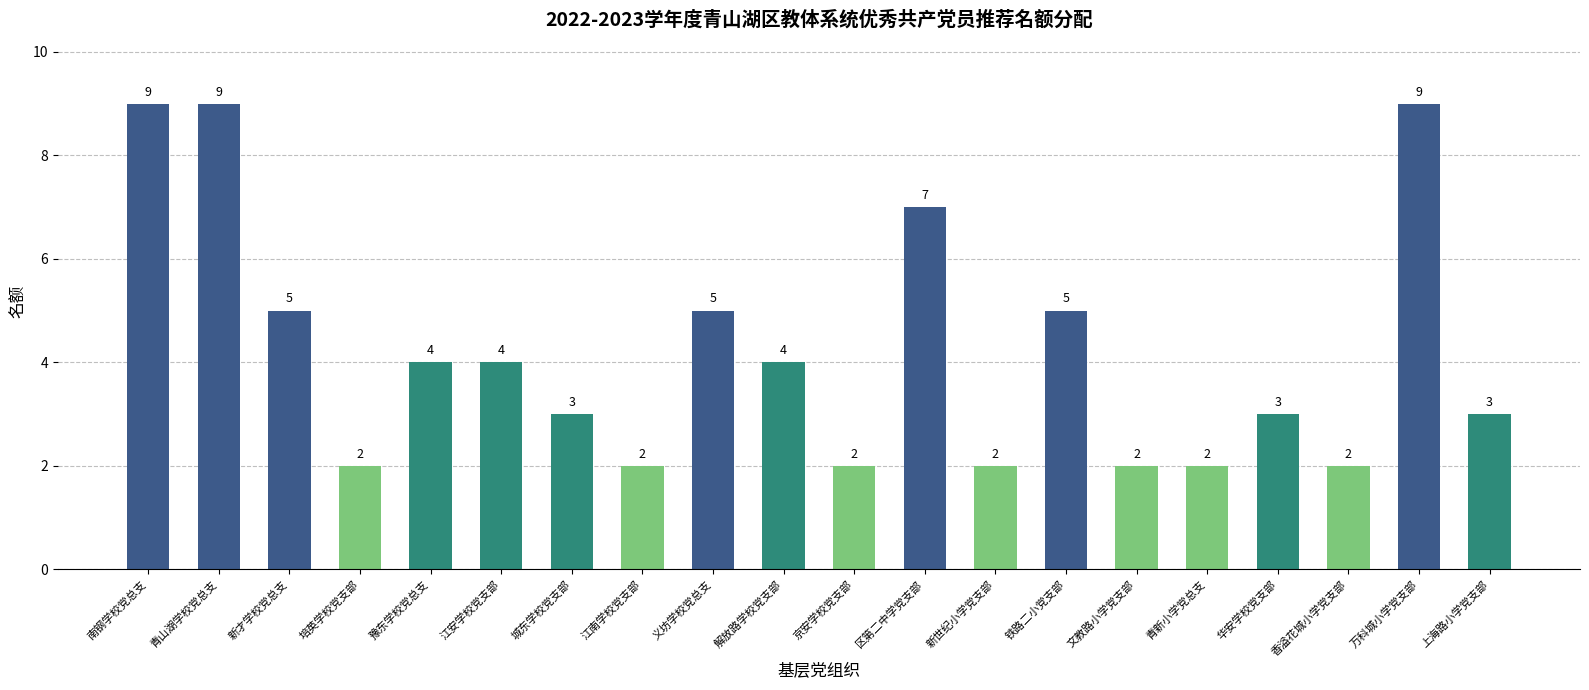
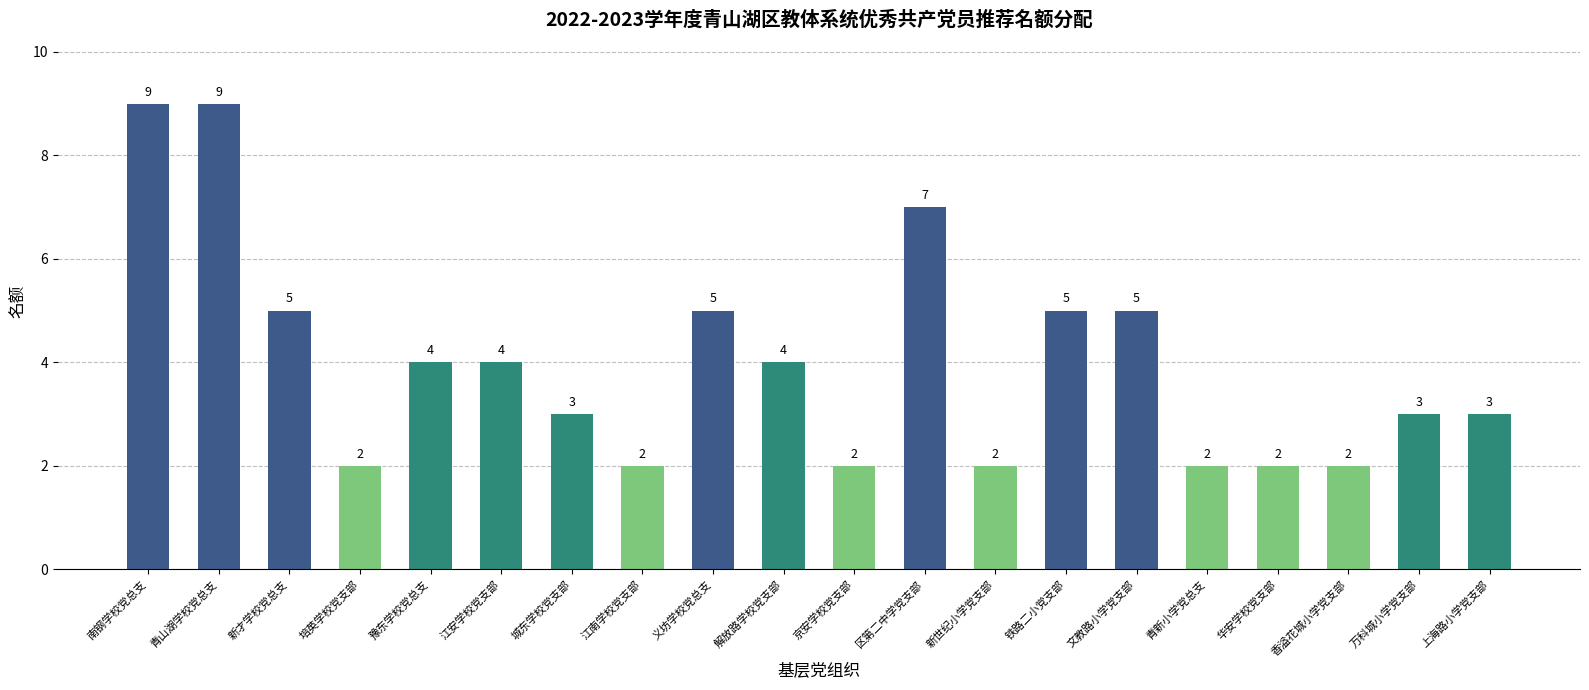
  {
    "南钢学校党总支": 9,
    "青山湖学校党总支": 9,
    "新才学校党总支": 5,
    "培英学校党支部": 2,
    "豫东学校党总支": 4,
    "江安学校党支部": 4,
    "城东学校党支部": 3,
    "江南学校党支部": 2,
    "义坊学校党总支": 5,
    "解放路学校党支部": 4,
    "京安学校党支部": 2,
    "区第二中学党支部": 7,
    "新世纪小学党支部": 2,
    "铁路二小党支部": 5,
-   "文教路小学党支部": 2,
+   "文教路小学党支部": 5,
    "青新小学党总支": 2,
-   "华安学校党支部": 3,
+   "华安学校党支部": 2,
    "香溢花城小学党支部": 2,
-   "万科城小学党支部": 9,
+   "万科城小学党支部": 3,
    "上海路小学党支部": 3
  }
